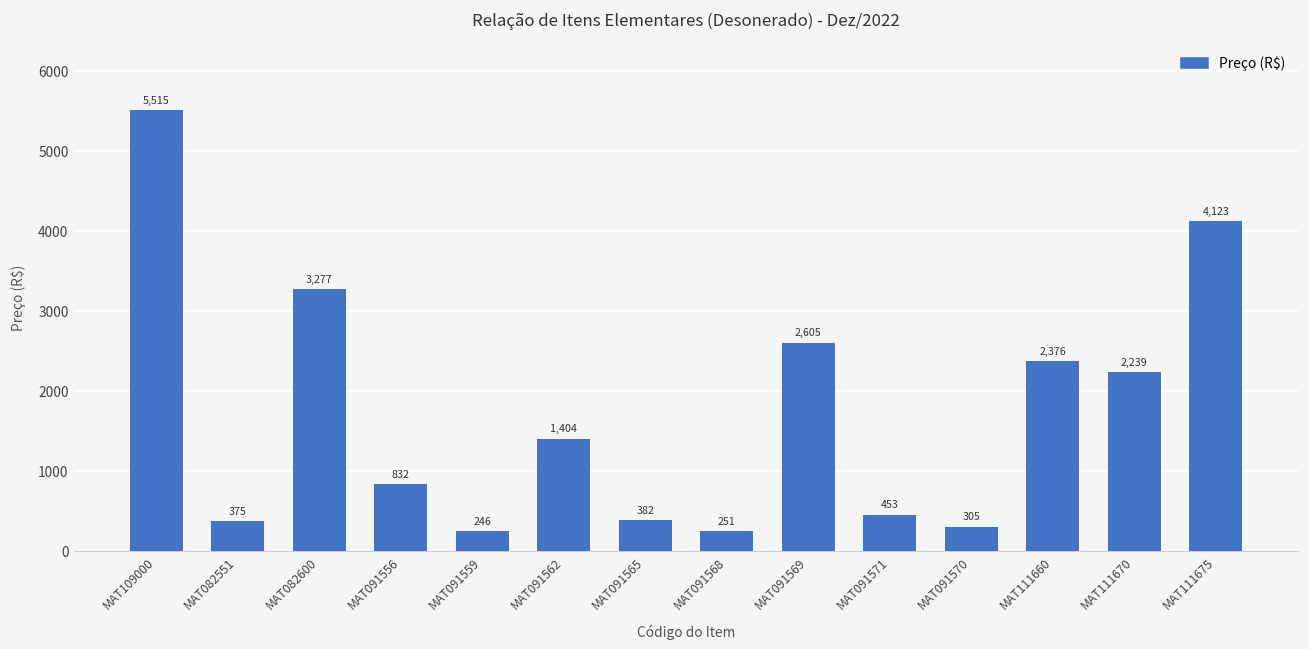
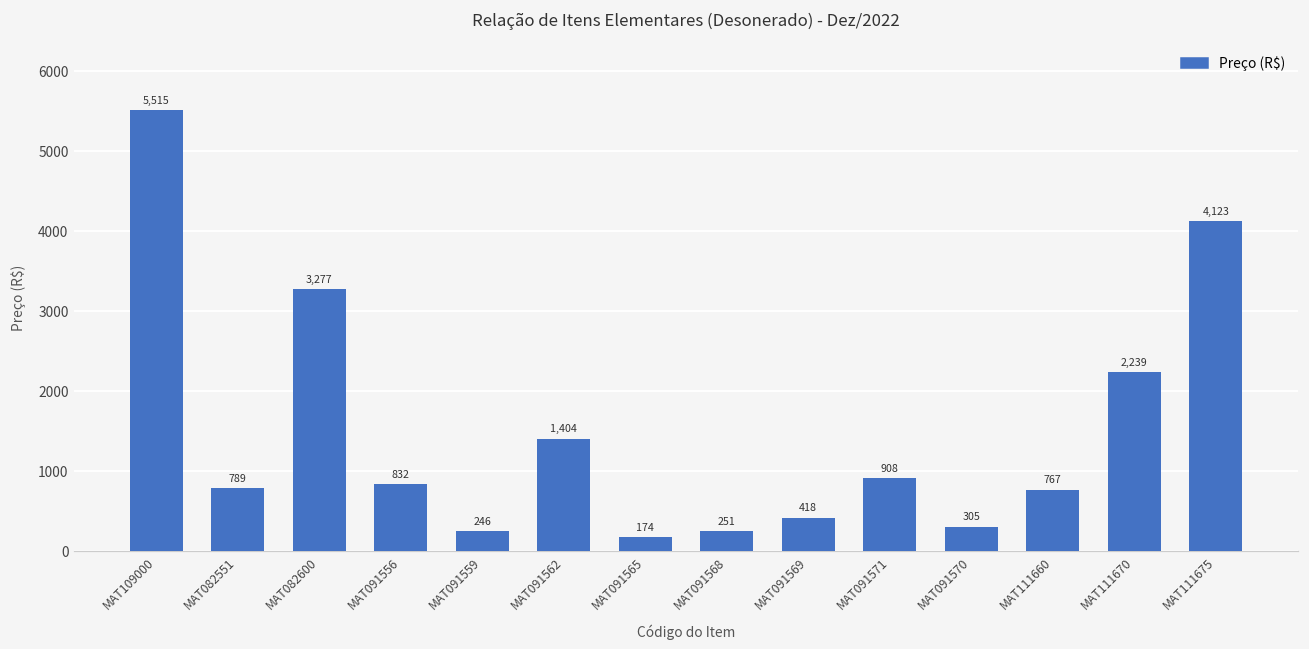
  {
    "MAT109000": "5,515",
-   "MAT082551": "375",
+   "MAT082551": "789",
    "MAT082600": "3,277",
    "MAT091556": "832",
    "MAT091559": "246",
    "MAT091562": "1,404",
-   "MAT091565": "382",
+   "MAT091565": "174",
    "MAT091568": "251",
-   "MAT091569": "2,605",
-   "MAT091571": "453",
+   "MAT091569": "418",
+   "MAT091571": "908",
    "MAT091570": "305",
-   "MAT111660": "2,376",
+   "MAT111660": "767",
    "MAT111670": "2,239",
    "MAT111675": "4,123"
  }
